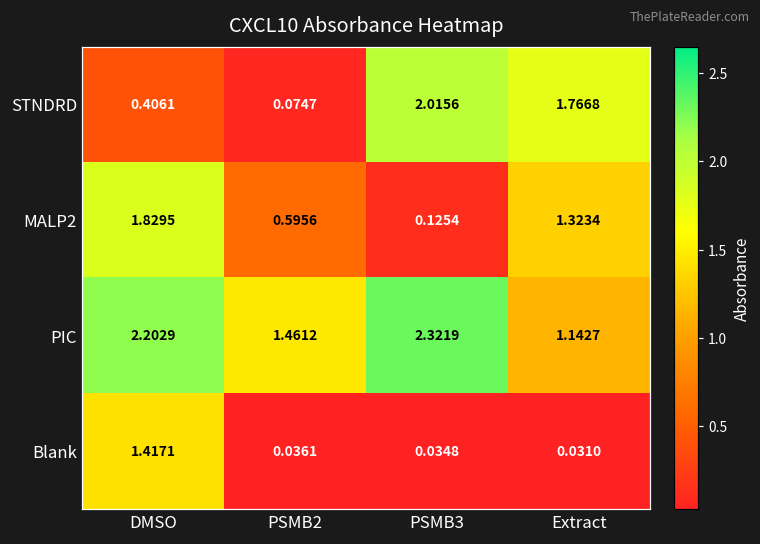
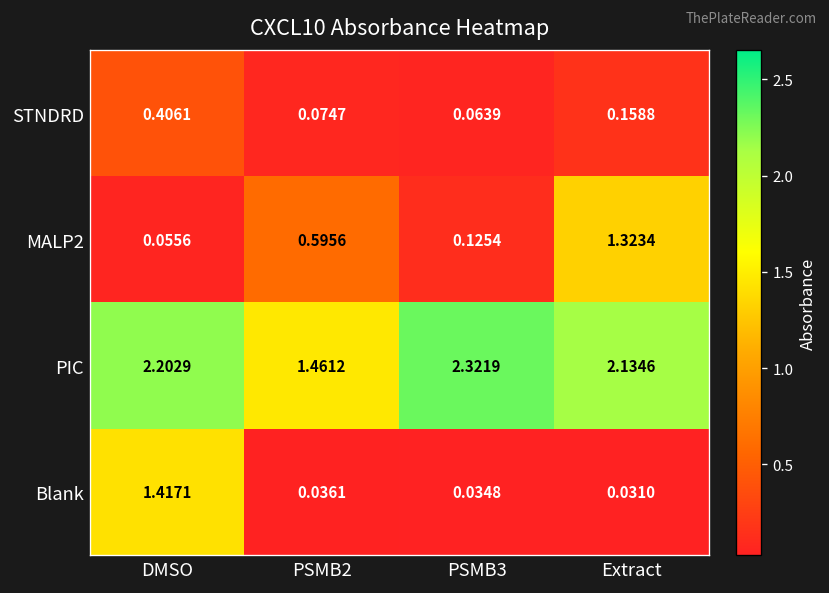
  {
    "STNDRD": {
      "DMSO": 0.4061,
      "PSMB2": 0.0747,
-     "PSMB3": 2.0156,
-     "Extract": 1.7668
+     "PSMB3": 0.0639,
+     "Extract": 0.1588
    },
    "MALP2": {
-     "DMSO": 1.8295,
+     "DMSO": 0.0556,
      "PSMB2": 0.5956,
      "PSMB3": 0.1254,
      "Extract": 1.3234
    },
    "PIC": {
      "DMSO": 2.2029,
      "PSMB2": 1.4612,
      "PSMB3": 2.3219,
-     "Extract": 1.1427
+     "Extract": 2.1346
    },
    "Blank": {
      "DMSO": 1.4171,
      "PSMB2": 0.0361,
      "PSMB3": 0.0348,
      "Extract": 0.0310
    }
  }
